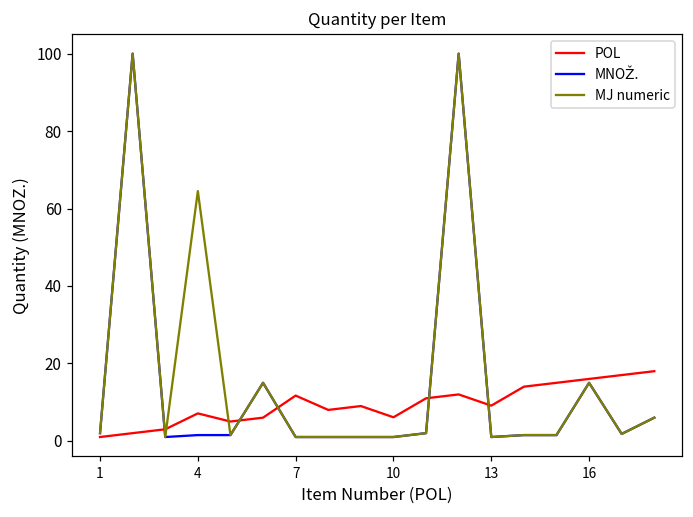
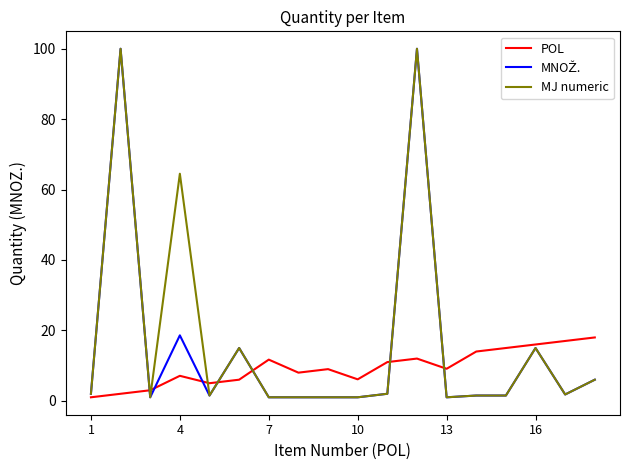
  {
    "POL": {
      "1": 1,
      "4": 7,
      "7": 12,
      "10": 6,
      "13": 9,
      "16": 16
    },
    "MNOŽ.": {
-     "4": 2
+     "4": 19
    },
    "MJ numeric": {
      "4": 65
    }
  }
